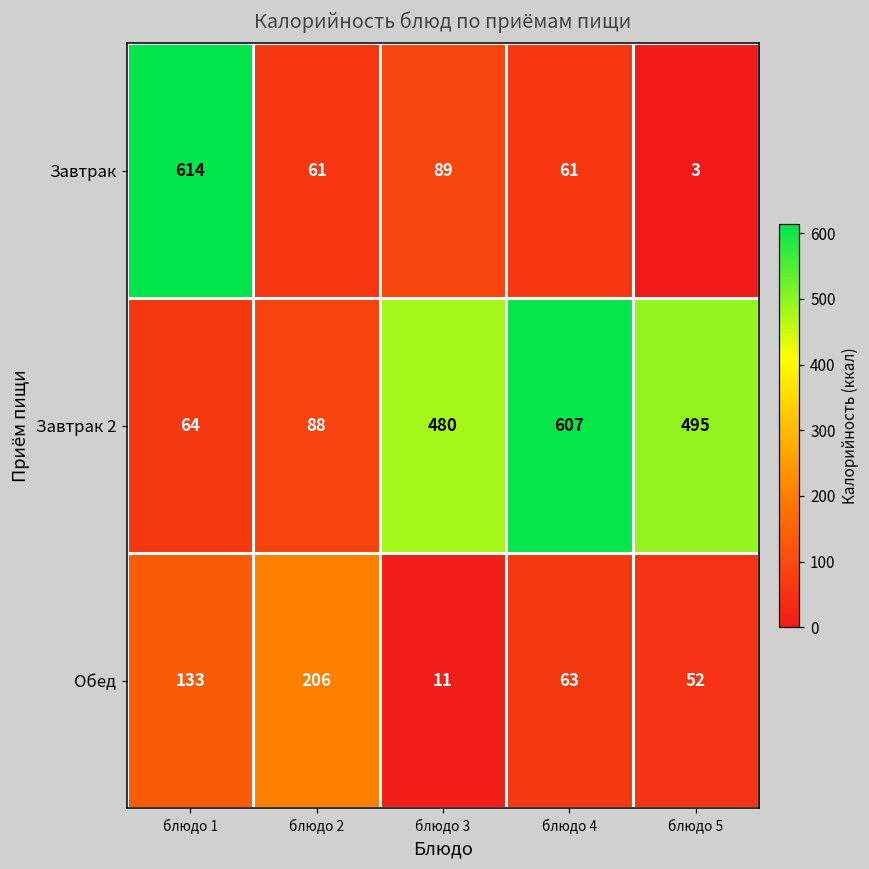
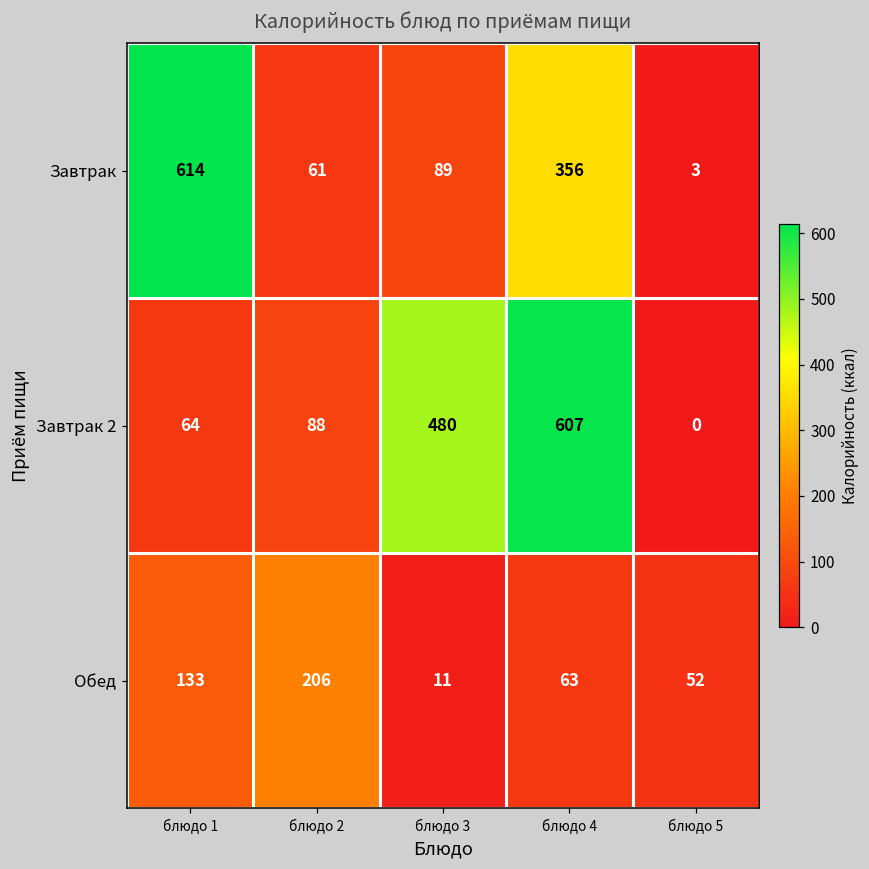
  {
    "Завтрак": {
      "блюдо 1": 614,
      "блюдо 2": 61,
      "блюдо 3": 89,
-     "блюдо 4": 61,
+     "блюдо 4": 356,
      "блюдо 5": 3
    },
    "Завтрак 2": {
      "блюдо 1": 64,
      "блюдо 2": 88,
      "блюдо 3": 480,
      "блюдо 4": 607,
-     "блюдо 5": 495
+     "блюдо 5": 0
    },
    "Обед": {
      "блюдо 1": 133,
      "блюдо 2": 206,
      "блюдо 3": 11,
      "блюдо 4": 63,
      "блюдо 5": 52
    }
  }
